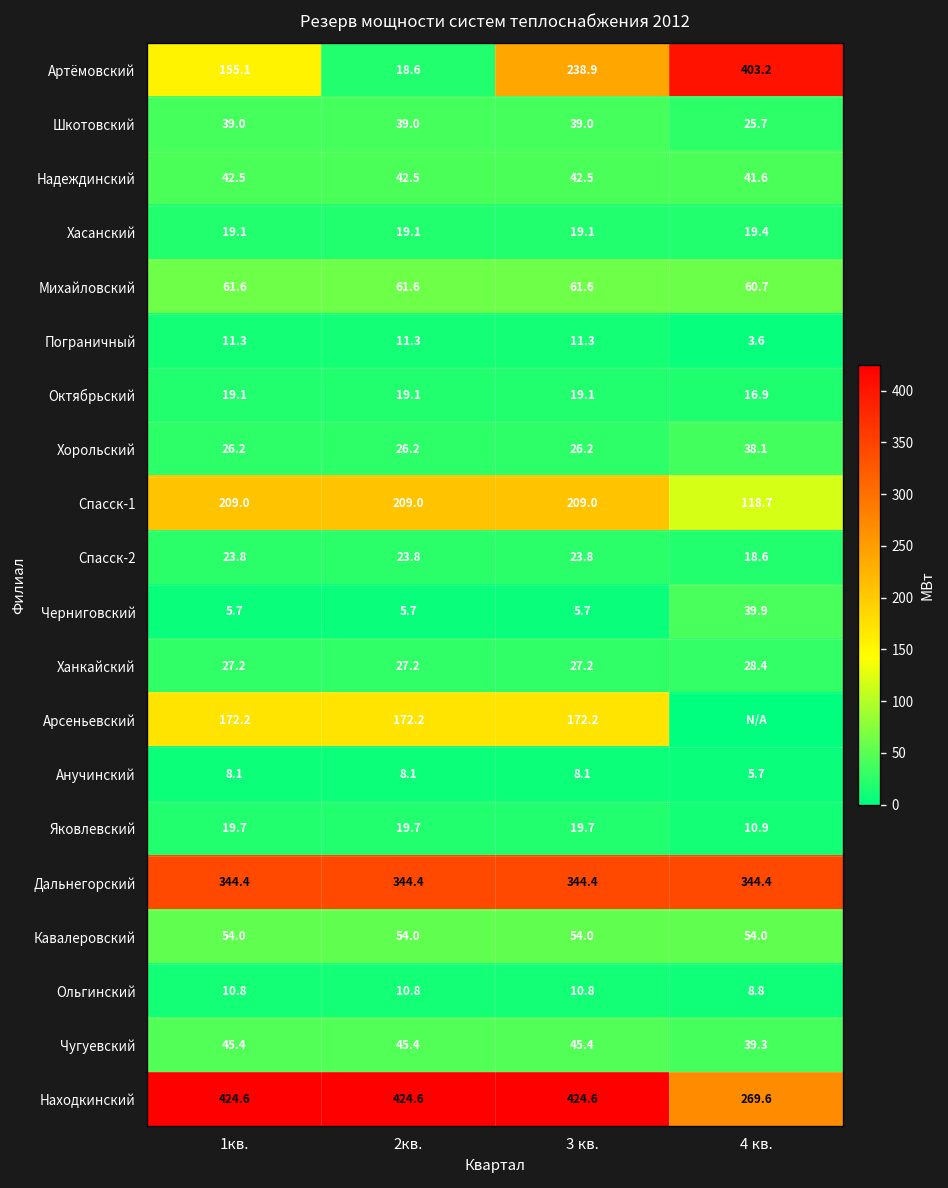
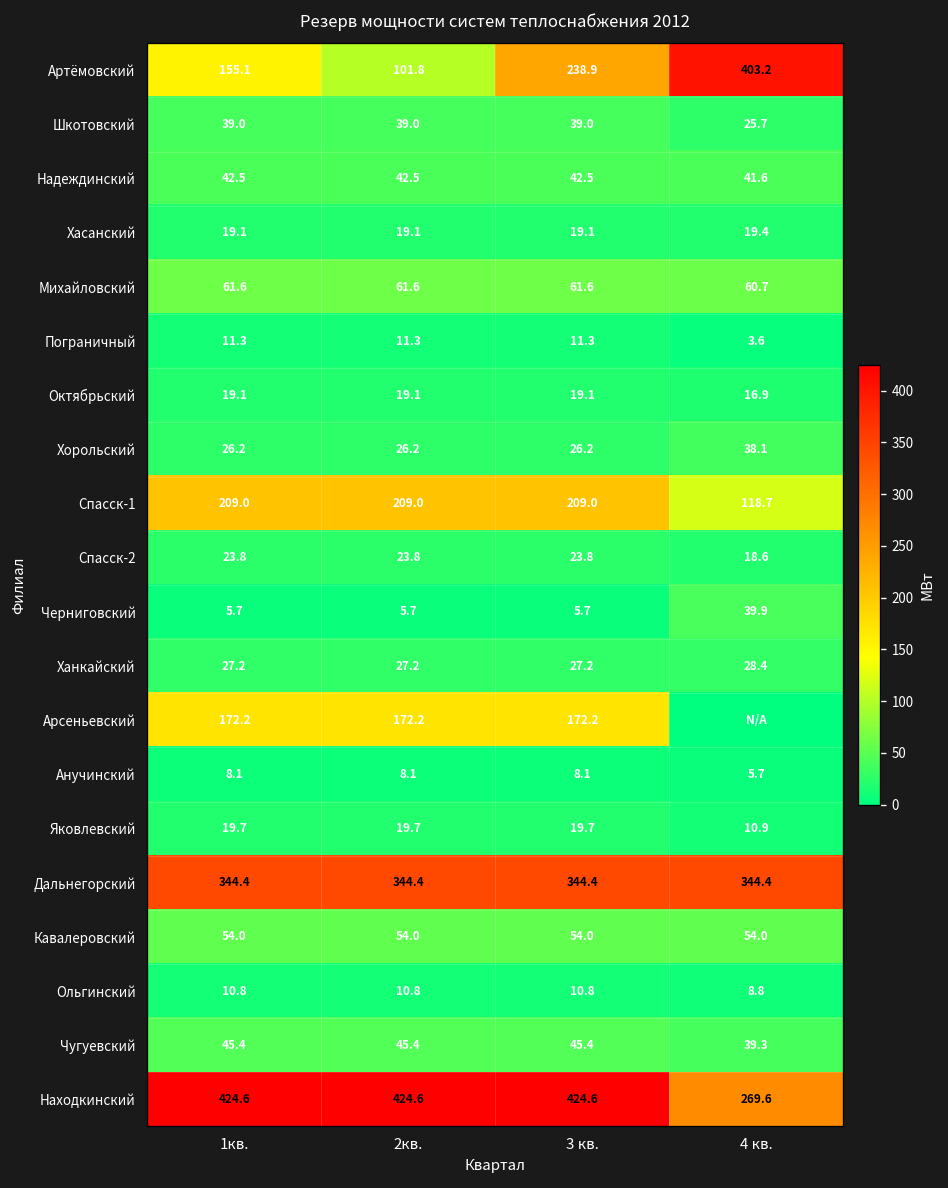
  {
    "Артёмовский": {
      "1кв.": 155.1,
-     "2кв.": 18.6,
+     "2кв.": 101.8,
      "3 кв.": 238.9,
      "4 кв.": 403.2
    },
    "Шкотовский": {
      "1кв.": 39.0,
      "2кв.": 39.0,
      "3 кв.": 39.0,
      "4 кв.": 25.7
    },
    "Надеждинский": {
      "1кв.": 42.5,
      "2кв.": 42.5,
      "3 кв.": 42.5,
      "4 кв.": 41.6
    },
    "Хасанский": {
      "1кв.": 19.1,
      "2кв.": 19.1,
      "3 кв.": 19.1,
      "4 кв.": 19.4
    },
    "Михайловский": {
      "1кв.": 61.6,
      "2кв.": 61.6,
      "3 кв.": 61.6,
      "4 кв.": 60.7
    },
    "Пограничный": {
      "1кв.": 11.3,
      "2кв.": 11.3,
      "3 кв.": 11.3,
      "4 кв.": 3.6
    },
    "Октябрьский": {
      "1кв.": 19.1,
      "2кв.": 19.1,
      "3 кв.": 19.1,
      "4 кв.": 16.9
    },
    "Хорольский": {
      "1кв.": 26.2,
      "2кв.": 26.2,
      "3 кв.": 26.2,
      "4 кв.": 38.1
    },
    "Спасск-1": {
      "1кв.": 209.0,
      "2кв.": 209.0,
      "3 кв.": 209.0,
      "4 кв.": 118.7
    },
    "Спасск-2": {
      "1кв.": 23.8,
      "2кв.": 23.8,
      "3 кв.": 23.8,
      "4 кв.": 18.6
    },
    "Черниговский": {
      "1кв.": 5.7,
      "2кв.": 5.7,
      "3 кв.": 5.7,
      "4 кв.": 39.9
    },
    "Ханкайский": {
      "1кв.": 27.2,
      "2кв.": 27.2,
      "3 кв.": 27.2,
      "4 кв.": 28.4
    },
    "Арсеньевский": {
      "1кв.": 172.2,
      "2кв.": 172.2,
      "3 кв.": 172.2
    },
    "Анучинский": {
      "1кв.": 8.1,
      "2кв.": 8.1,
      "3 кв.": 8.1,
      "4 кв.": 5.7
    },
    "Яковлевский": {
      "1кв.": 19.7,
      "2кв.": 19.7,
      "3 кв.": 19.7,
      "4 кв.": 10.9
    },
    "Дальнегорский": {
      "1кв.": 344.4,
      "2кв.": 344.4,
      "3 кв.": 344.4,
      "4 кв.": 344.4
    },
    "Кавалеровский": {
      "1кв.": 54.0,
      "2кв.": 54.0,
      "3 кв.": 54.0,
      "4 кв.": 54.0
    },
    "Ольгинский": {
      "1кв.": 10.8,
      "2кв.": 10.8,
      "3 кв.": 10.8,
      "4 кв.": 8.8
    },
    "Чугуевский": {
      "1кв.": 45.4,
      "2кв.": 45.4,
      "3 кв.": 45.4,
      "4 кв.": 39.3
    },
    "Находкинский": {
      "1кв.": 424.6,
      "2кв.": 424.6,
      "3 кв.": 424.6,
      "4 кв.": 269.6
    }
  }
